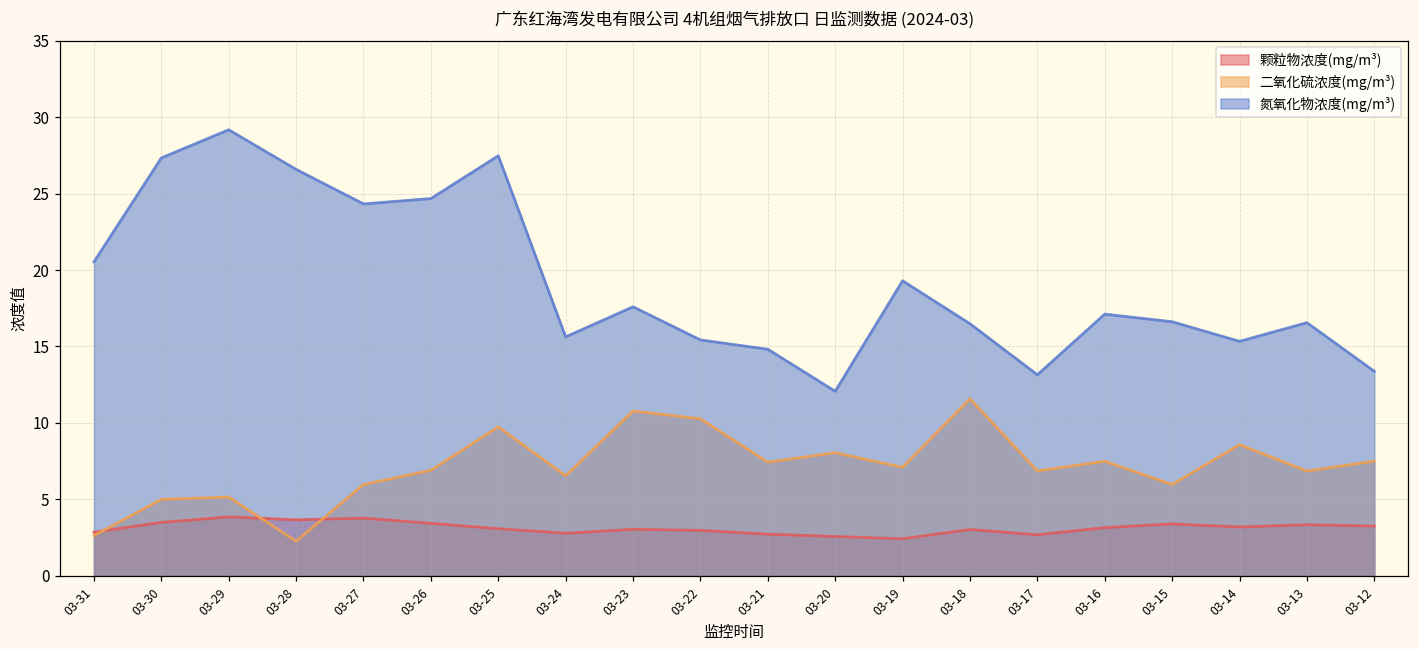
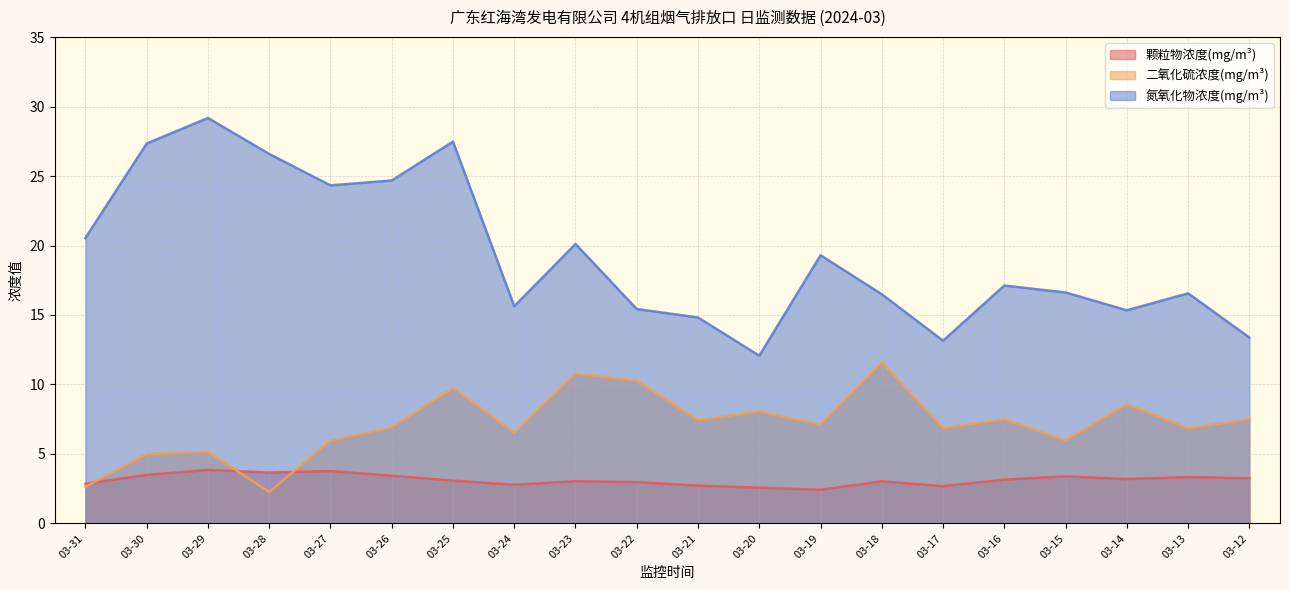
  {
    "氮氧化物浓度(mg/m³)": {
      "03-31": 20.5,
      "03-30": 27.3,
      "03-29": 29.2,
      "03-28": 26.6,
      "03-27": 24.3,
      "03-26": 24.7,
      "03-25": 27.5,
      "03-24": 15.6,
-     "03-23": 17.6,
+     "03-23": 20.1,
      "03-22": 15.4,
      "03-21": 14.8,
      "03-20": 12.1,
      "03-19": 19.3,
      "03-18": 16.5,
      "03-17": 13.2,
      "03-16": 17.1,
      "03-15": 16.6,
      "03-14": 15.3,
      "03-13": 16.6,
      "03-12": 13.4
    }
  }
